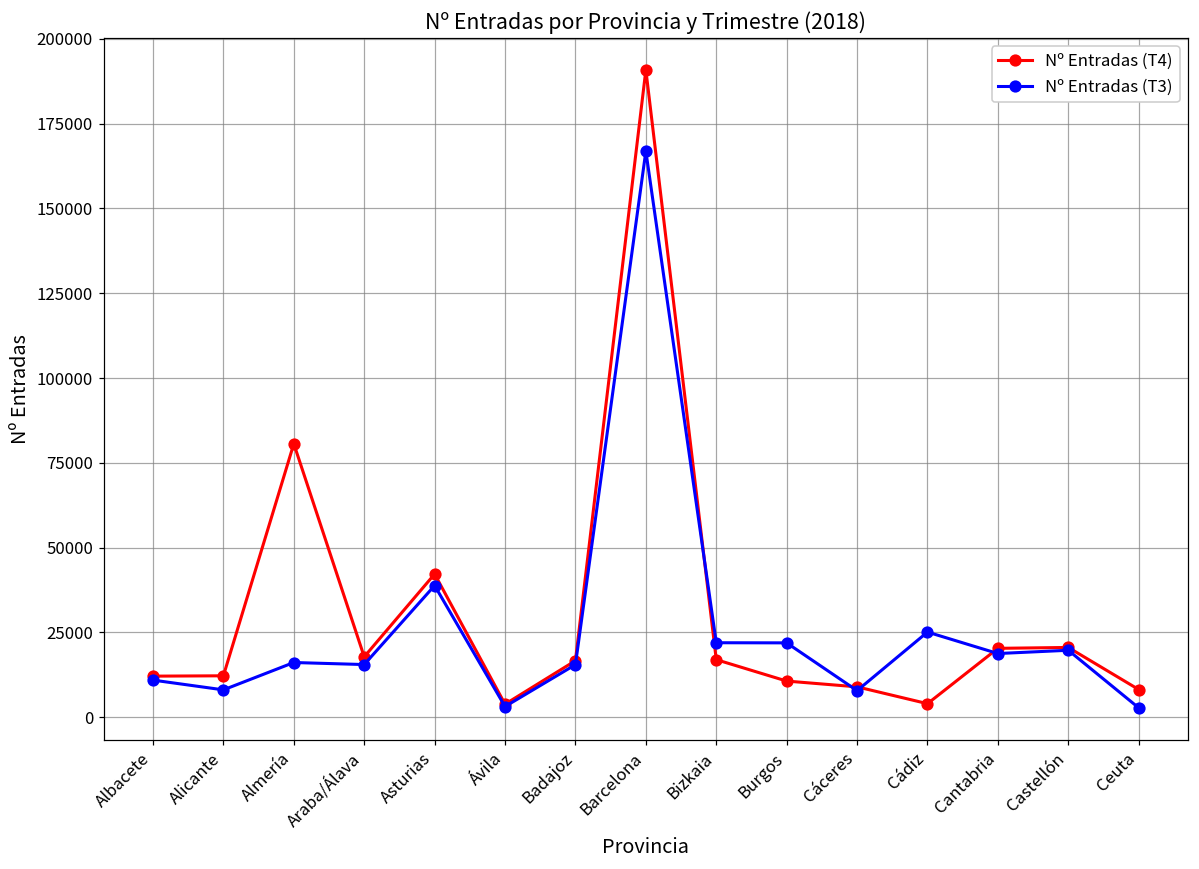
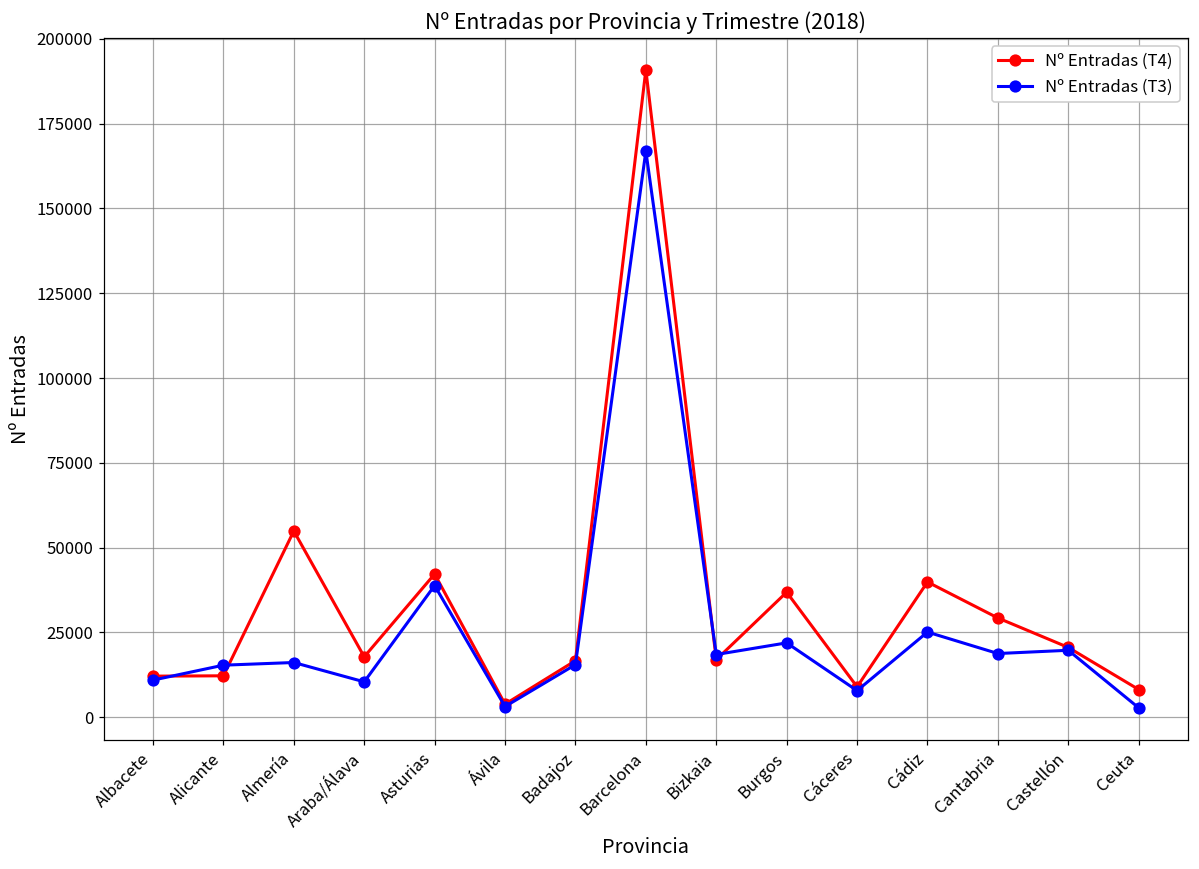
  {
    "Nº Entradas (T4)": {
      "Albacete": 12000,
      "Alicante": 12000,
-     "Almería": 81000,
+     "Almería": 55000,
      "Araba/Álava": 18000,
      "Asturias": 42000,
      "Badajoz": 17000,
      "Barcelona": 191000,
      "Bizkaia": 17000,
-     "Burgos": 11000,
+     "Burgos": 37000,
      "Cáceres": 9000,
-     "Cádiz": 4000,
-     "Cantabria": 20000,
+     "Cádiz": 40000,
+     "Cantabria": 29000,
      "Castellón": 21000,
      "Ceuta": 8000
    },
    "Nº Entradas (T3)": {
      "Albacete": 11000,
-     "Alicante": 8000,
+     "Alicante": 15000,
      "Almería": 16000,
-     "Araba/Álava": 16000,
+     "Araba/Álava": 10000,
      "Asturias": 39000,
      "Badajoz": 16000,
      "Barcelona": 167000,
-     "Bizkaia": 22000,
+     "Bizkaia": 18000,
      "Burgos": 22000,
      "Cáceres": 8000,
      "Cádiz": 25000,
      "Cantabria": 19000,
      "Castellón": 20000,
      "Ceuta": 3000
    }
  }
